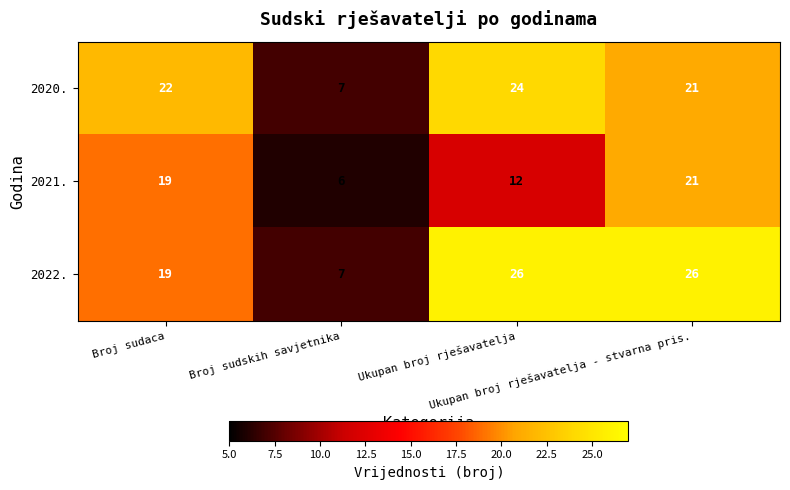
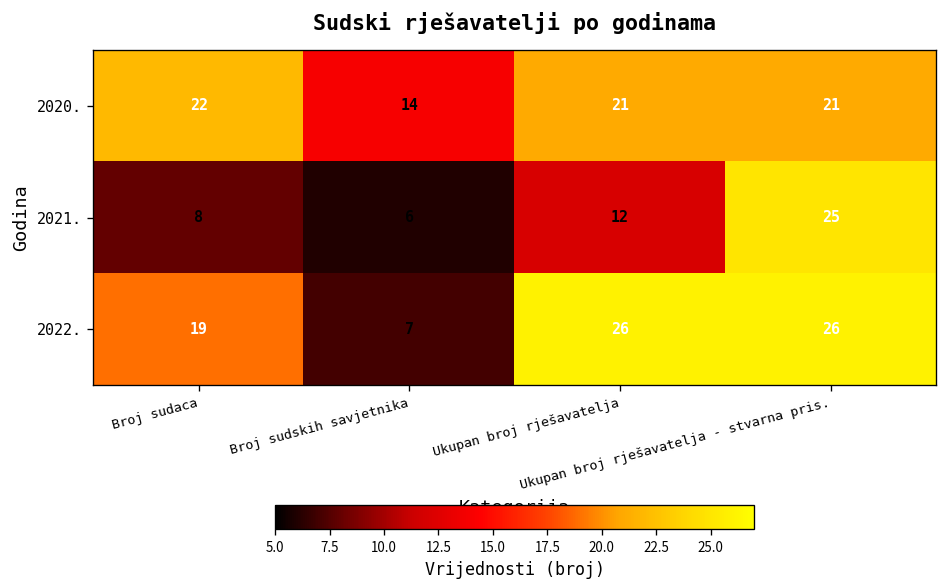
  {
    "2020.": {
      "Broj sudaca": 22,
-     "Broj sudskih savjetnika": 7,
-     "Ukupan broj rješavatelja": 24,
+     "Broj sudskih savjetnika": 14,
+     "Ukupan broj rješavatelja": 21,
      "Ukupan broj rješavatelja - stvarna pris.": 21
    },
    "2021.": {
-     "Broj sudaca": 19,
+     "Broj sudaca": 8,
      "Ukupan broj rješavatelja": 12,
-     "Ukupan broj rješavatelja - stvarna pris.": 21
+     "Ukupan broj rješavatelja - stvarna pris.": 25
    },
    "2022.": {
      "Broj sudaca": 19,
      "Broj sudskih savjetnika": 7,
      "Ukupan broj rješavatelja": 26,
      "Ukupan broj rješavatelja - stvarna pris.": 26
    }
  }
